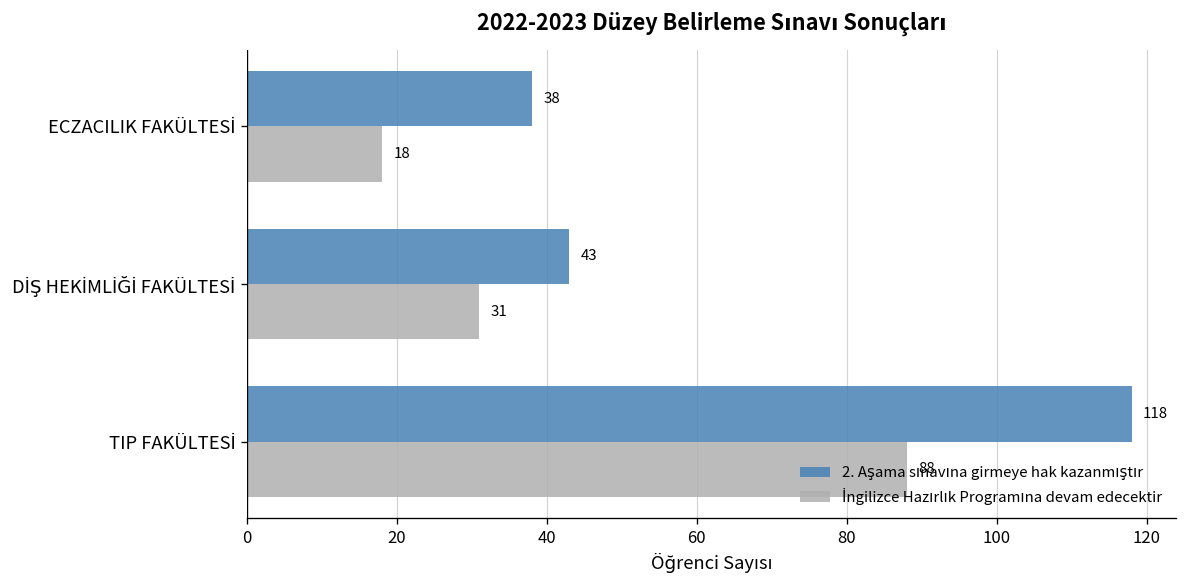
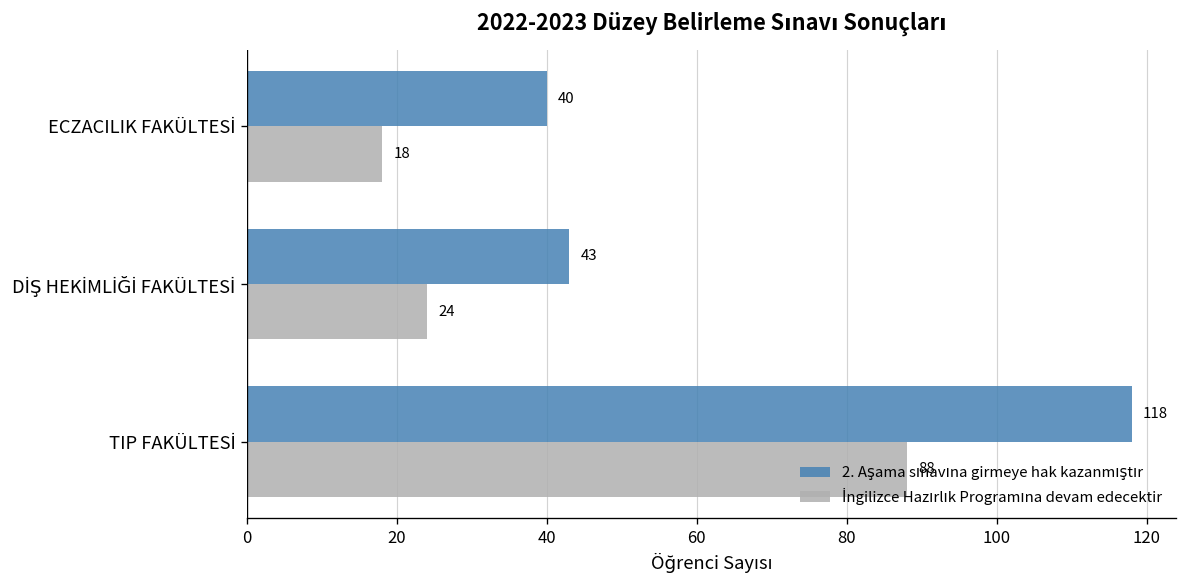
  {
    "2. Aşama sınavına girmeye hak kazanmıştır": {
-     "ECZACILIK FAKÜLTESİ": 38,
+     "ECZACILIK FAKÜLTESİ": 40,
      "DİŞ HEKİMLİĞİ FAKÜLTESİ": 43,
      "TIP FAKÜLTESİ": 118
    },
    "İngilizce Hazırlık Programına devam edecektir": {
      "ECZACILIK FAKÜLTESİ": 18,
-     "DİŞ HEKİMLİĞİ FAKÜLTESİ": 31,
+     "DİŞ HEKİMLİĞİ FAKÜLTESİ": 24,
      "TIP FAKÜLTESİ": 88
    }
  }
